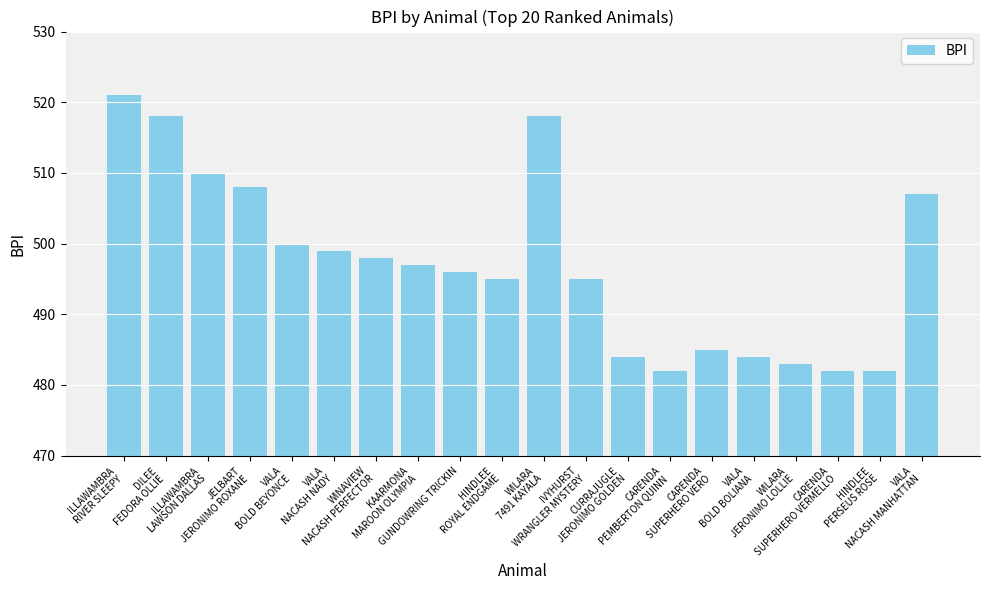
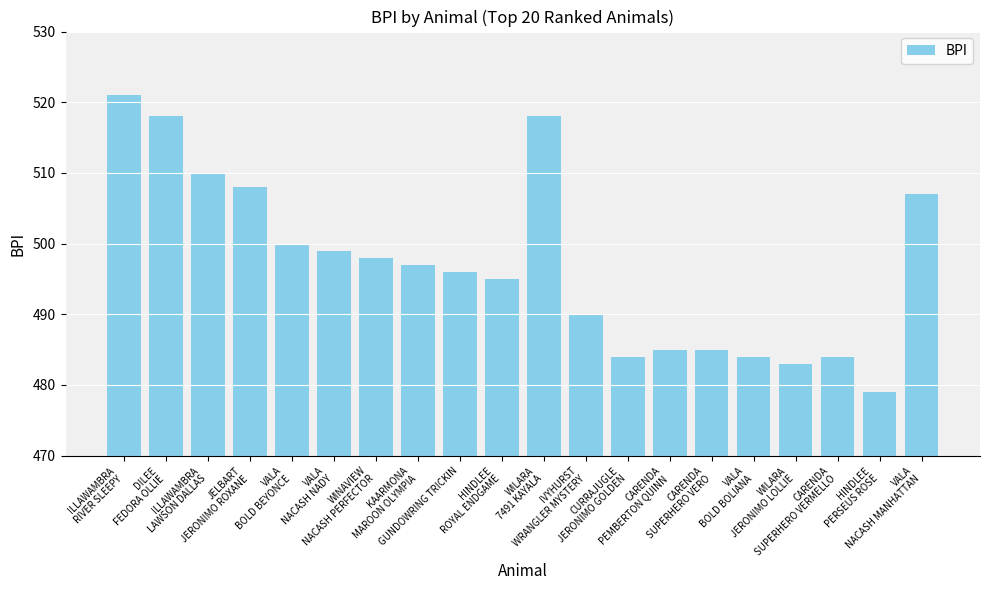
  {
    "ILLAWAMBRA RIVER SLEEPY": 521,
    "DILEE FEDORA OLLIE": 518,
    "ILLAWAMBRA LAWSON DALLAS": 510,
    "JELBART JERONIMO ROXANE": 508,
    "VALA BOLD BEYONCE": 500,
    "VALA NACASH NADY": 499,
    "WINAVIEW NACASH PERFECTOR": 498,
    "KAARMONA MAROON OLYMPIA": 497,
    "GUNDOWRING TRICKIN": 496,
    "HINDLEE ROYAL ENDGAME": 495,
    "WILARA 7491 KAYALA": 518,
-   "IVYHURST WRANGLER MYSTERY": 495,
+   "IVYHURST WRANGLER MYSTERY": 490,
    "CURRAJUGLE JERONIMO GOLDEN": 484,
-   "CARENDA PEMBERTON QUINN": 482,
+   "CARENDA PEMBERTON QUINN": 485,
    "CARENDA SUPERHERO VERO": 485,
    "VALA BOLD BOLIANA": 484,
    "WILARA JERONIMO LOLLIE": 483,
-   "CARENDA SUPERHERO VERMELLO": 482,
-   "HINDLEE PERSEUS ROSE": 482,
+   "CARENDA SUPERHERO VERMELLO": 484,
+   "HINDLEE PERSEUS ROSE": 479,
    "VALA NACASH MANHATTAN": 507
  }
